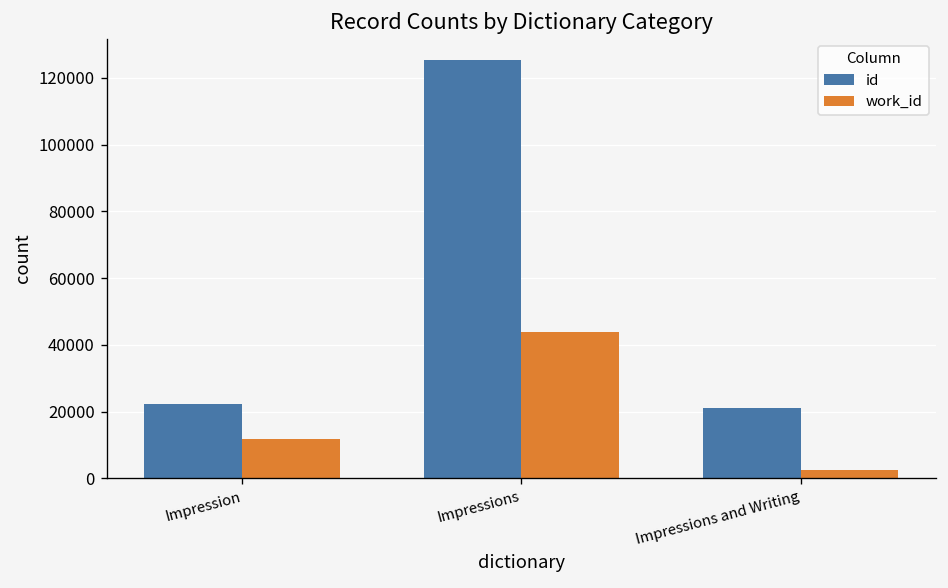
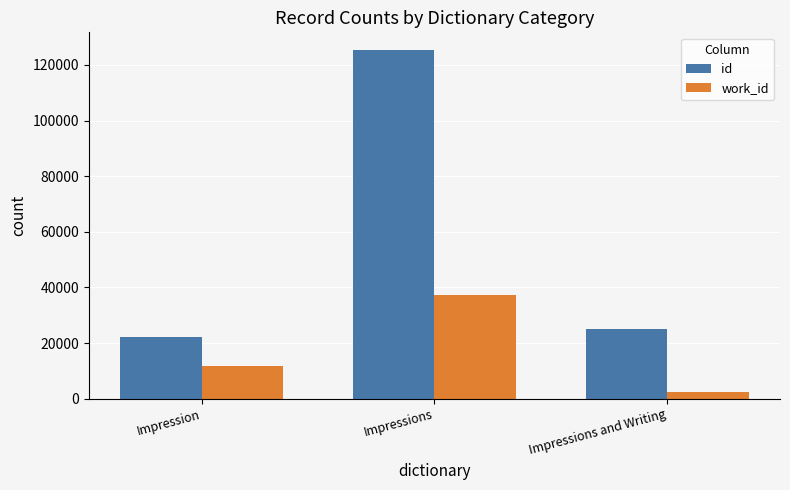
  {
    "id": {
      "Impression": 22000,
      "Impressions": 125000,
-     "Impressions and Writing": 21000
+     "Impressions and Writing": 25000
    },
    "work_id": {
      "Impression": 12000,
-     "Impressions": 44000,
+     "Impressions": 37000,
      "Impressions and Writing": 3000
    }
  }
